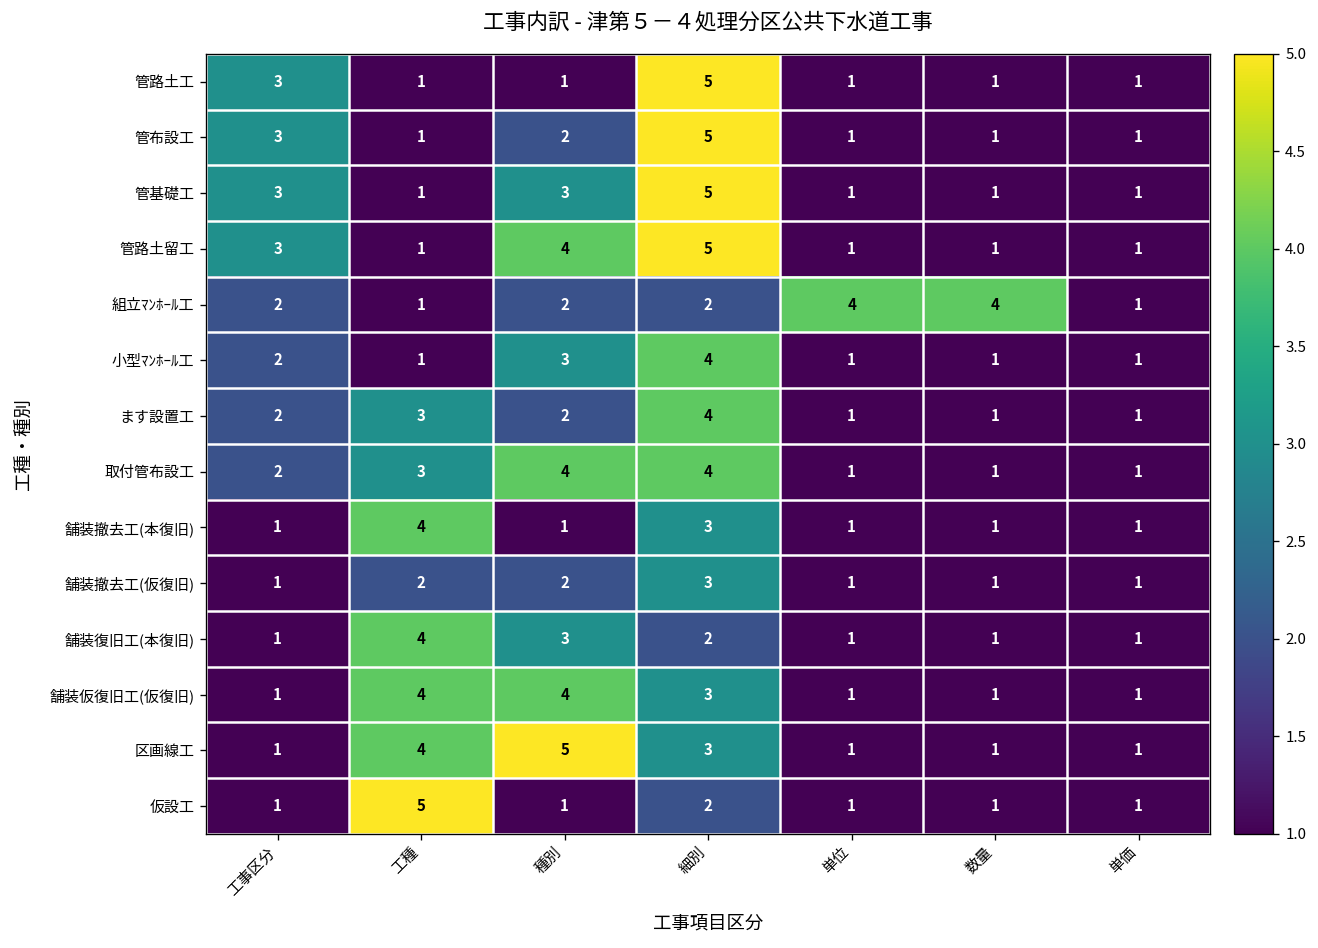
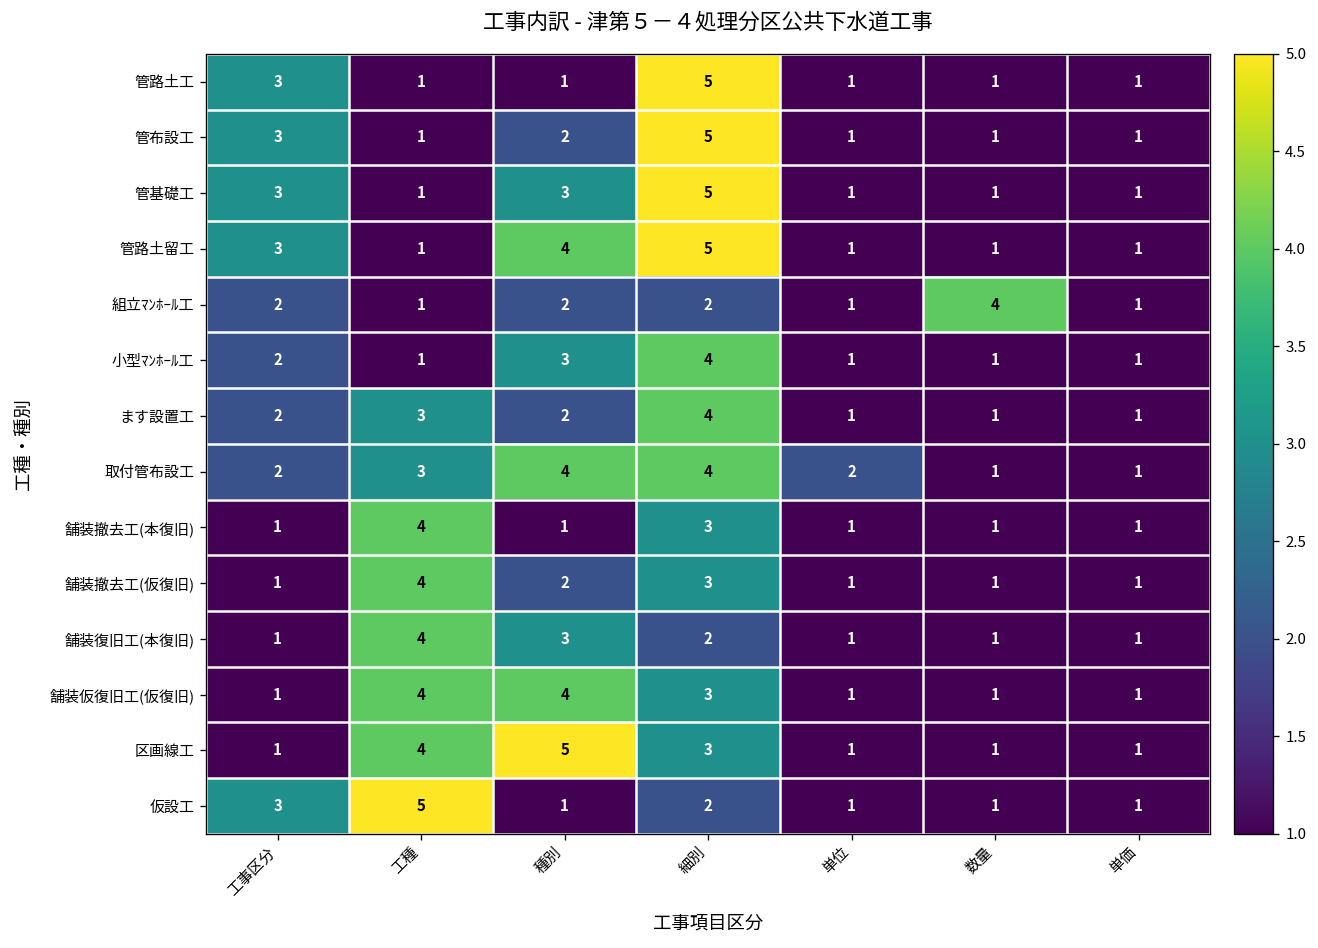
  {
    "管路土工": {
      "工事区分": 3,
      "工種": 1,
      "種別": 1,
      "細別": 5,
      "単位": 1,
      "数量": 1,
      "単価": 1
    },
    "管布設工": {
      "工事区分": 3,
      "工種": 1,
      "種別": 2,
      "細別": 5,
      "単位": 1,
      "数量": 1,
      "単価": 1
    },
    "管基礎工": {
      "工事区分": 3,
      "工種": 1,
      "種別": 3,
      "細別": 5,
      "単位": 1,
      "数量": 1,
      "単価": 1
    },
    "管路土留工": {
      "工事区分": 3,
      "工種": 1,
      "種別": 4,
      "細別": 5,
      "単位": 1,
      "数量": 1,
      "単価": 1
    },
    "組立ﾏﾝﾎｰﾙ工": {
      "工事区分": 2,
      "工種": 1,
      "種別": 2,
      "細別": 2,
-     "単位": 4,
+     "単位": 1,
      "数量": 4,
      "単価": 1
    },
    "小型ﾏﾝﾎｰﾙ工": {
      "工事区分": 2,
      "工種": 1,
      "種別": 3,
      "細別": 4,
      "単位": 1,
      "数量": 1,
      "単価": 1
    },
    "ます設置工": {
      "工事区分": 2,
      "工種": 3,
      "種別": 2,
      "細別": 4,
      "単位": 1,
      "数量": 1,
      "単価": 1
    },
    "取付管布設工": {
      "工事区分": 2,
      "工種": 3,
      "種別": 4,
      "細別": 4,
-     "単位": 1,
+     "単位": 2,
      "数量": 1,
      "単価": 1
    },
    "舗装撤去工(本復旧)": {
      "工事区分": 1,
      "工種": 4,
      "種別": 1,
      "細別": 3,
      "単位": 1,
      "数量": 1,
      "単価": 1
    },
    "舗装撤去工(仮復旧)": {
      "工事区分": 1,
-     "工種": 2,
+     "工種": 4,
      "種別": 2,
      "細別": 3,
      "単位": 1,
      "数量": 1,
      "単価": 1
    },
    "舗装復旧工(本復旧)": {
      "工事区分": 1,
      "工種": 4,
      "種別": 3,
      "細別": 2,
      "単位": 1,
      "数量": 1,
      "単価": 1
    },
    "舗装仮復旧工(仮復旧)": {
      "工事区分": 1,
      "工種": 4,
      "種別": 4,
      "細別": 3,
      "単位": 1,
      "数量": 1,
      "単価": 1
    },
    "区画線工": {
      "工事区分": 1,
      "工種": 4,
      "種別": 5,
      "細別": 3,
      "単位": 1,
      "数量": 1,
      "単価": 1
    },
    "仮設工": {
-     "工事区分": 1,
+     "工事区分": 3,
      "工種": 5,
      "種別": 1,
      "細別": 2,
      "単位": 1,
      "数量": 1,
      "単価": 1
    }
  }
